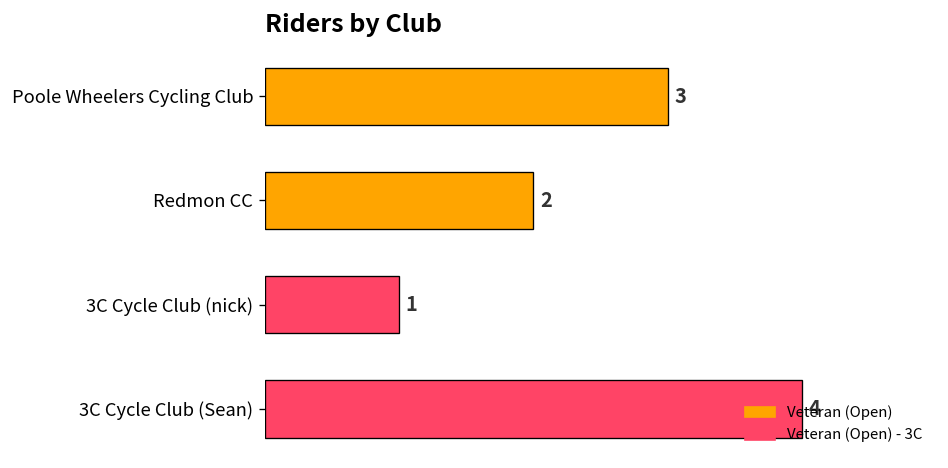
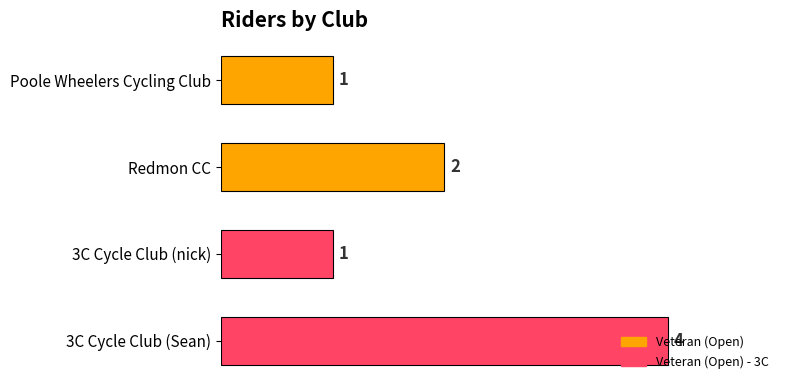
  {
-   "Poole Wheelers Cycling Club": 3,
+   "Poole Wheelers Cycling Club": 1,
    "Redmon CC": 2,
    "3C Cycle Club (nick)": 1,
    "3C Cycle Club (Sean)": 4
  }
